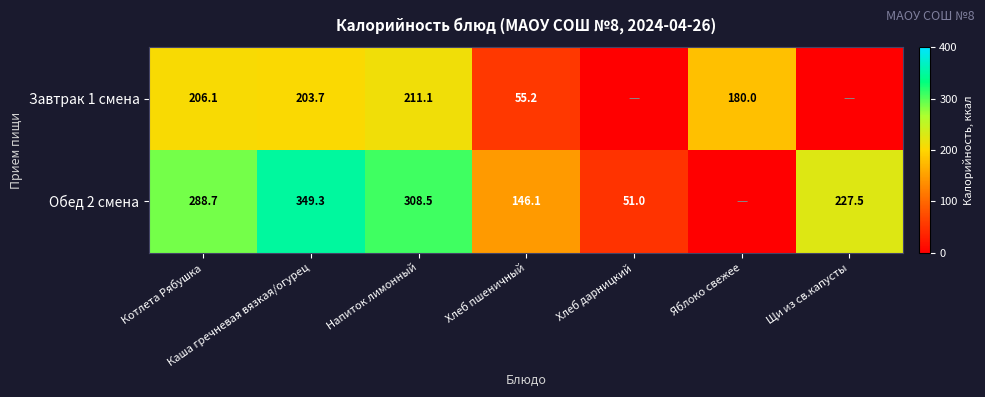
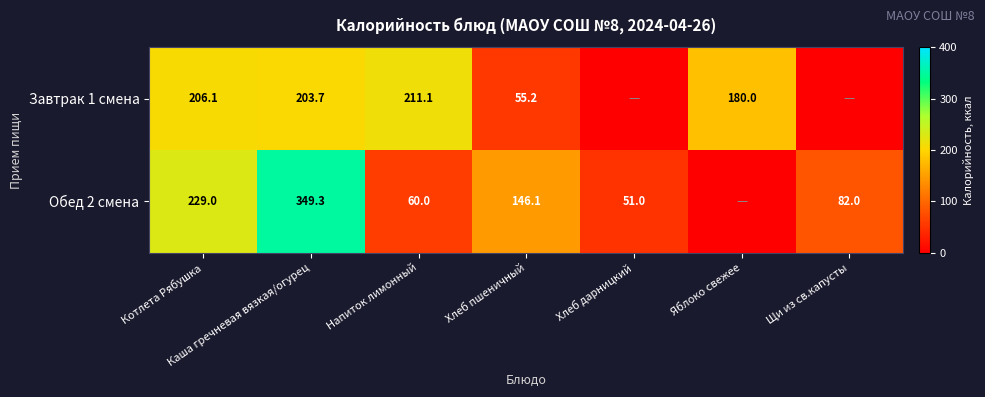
  {
    "Завтрак 1 смена": {
      "Котлета Рябушка": 206.1,
      "Каша гречневая вязкая/огурец": 203.7,
      "Напиток лимонный": 211.1,
      "Хлеб пшеничный": 55.2,
      "Яблоко свежее": 180.0
    },
    "Обед 2 смена": {
-     "Котлета Рябушка": 288.7,
+     "Котлета Рябушка": 229.0,
      "Каша гречневая вязкая/огурец": 349.3,
-     "Напиток лимонный": 308.5,
+     "Напиток лимонный": 60.0,
      "Хлеб пшеничный": 146.1,
      "Хлеб дарницкий": 51.0,
-     "Щи из св.капусты": 227.5
+     "Щи из св.капусты": 82.0
    }
  }
